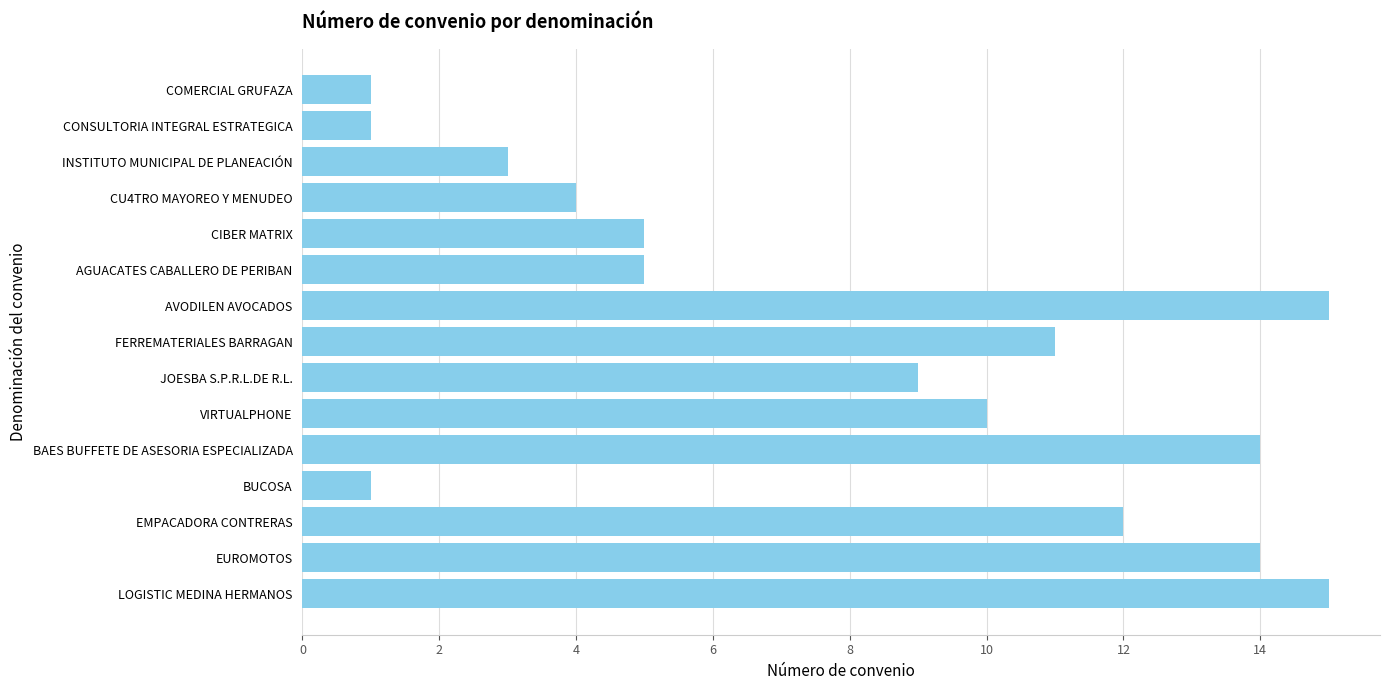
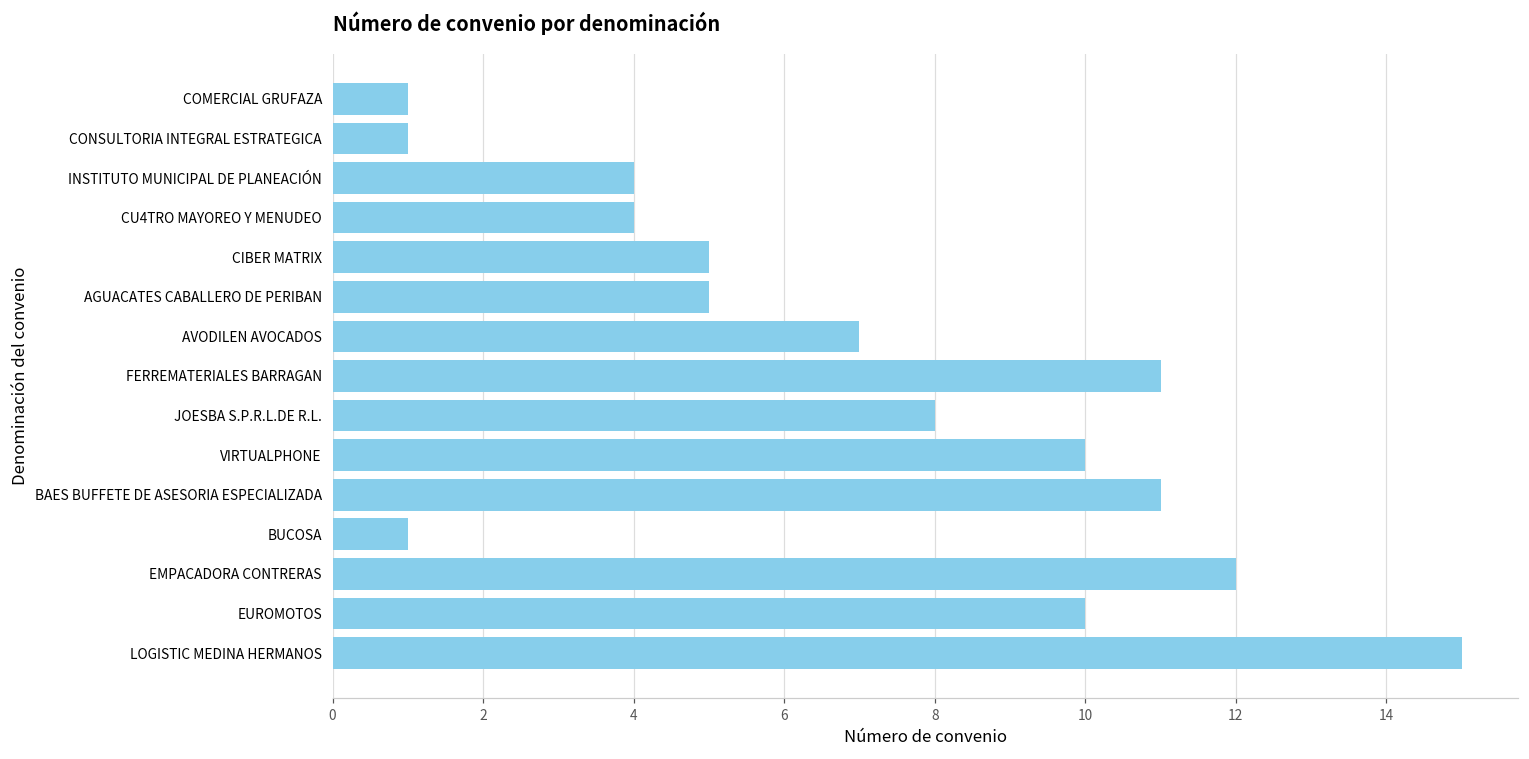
  {
    "COMERCIAL GRUFAZA": 1,
    "CONSULTORIA INTEGRAL ESTRATEGICA": 1,
-   "INSTITUTO MUNICIPAL DE PLANEACIÓN": 3,
+   "INSTITUTO MUNICIPAL DE PLANEACIÓN": 4,
    "CU4TRO MAYOREO Y MENUDEO": 4,
    "CIBER MATRIX": 5,
    "AGUACATES CABALLERO DE PERIBAN": 5,
-   "AVODILEN AVOCADOS": 15,
+   "AVODILEN AVOCADOS": 7,
    "FERREMATERIALES BARRAGAN": 11,
-   "JOESBA S.P.R.L.DE R.L.": 9,
+   "JOESBA S.P.R.L.DE R.L.": 8,
    "VIRTUALPHONE": 10,
-   "BAES BUFFETE DE ASESORIA ESPECIALIZADA": 14,
+   "BAES BUFFETE DE ASESORIA ESPECIALIZADA": 11,
    "BUCOSA": 1,
    "EMPACADORA CONTRERAS": 12,
-   "EUROMOTOS": 14,
+   "EUROMOTOS": 10,
    "LOGISTIC MEDINA HERMANOS": 15
  }
